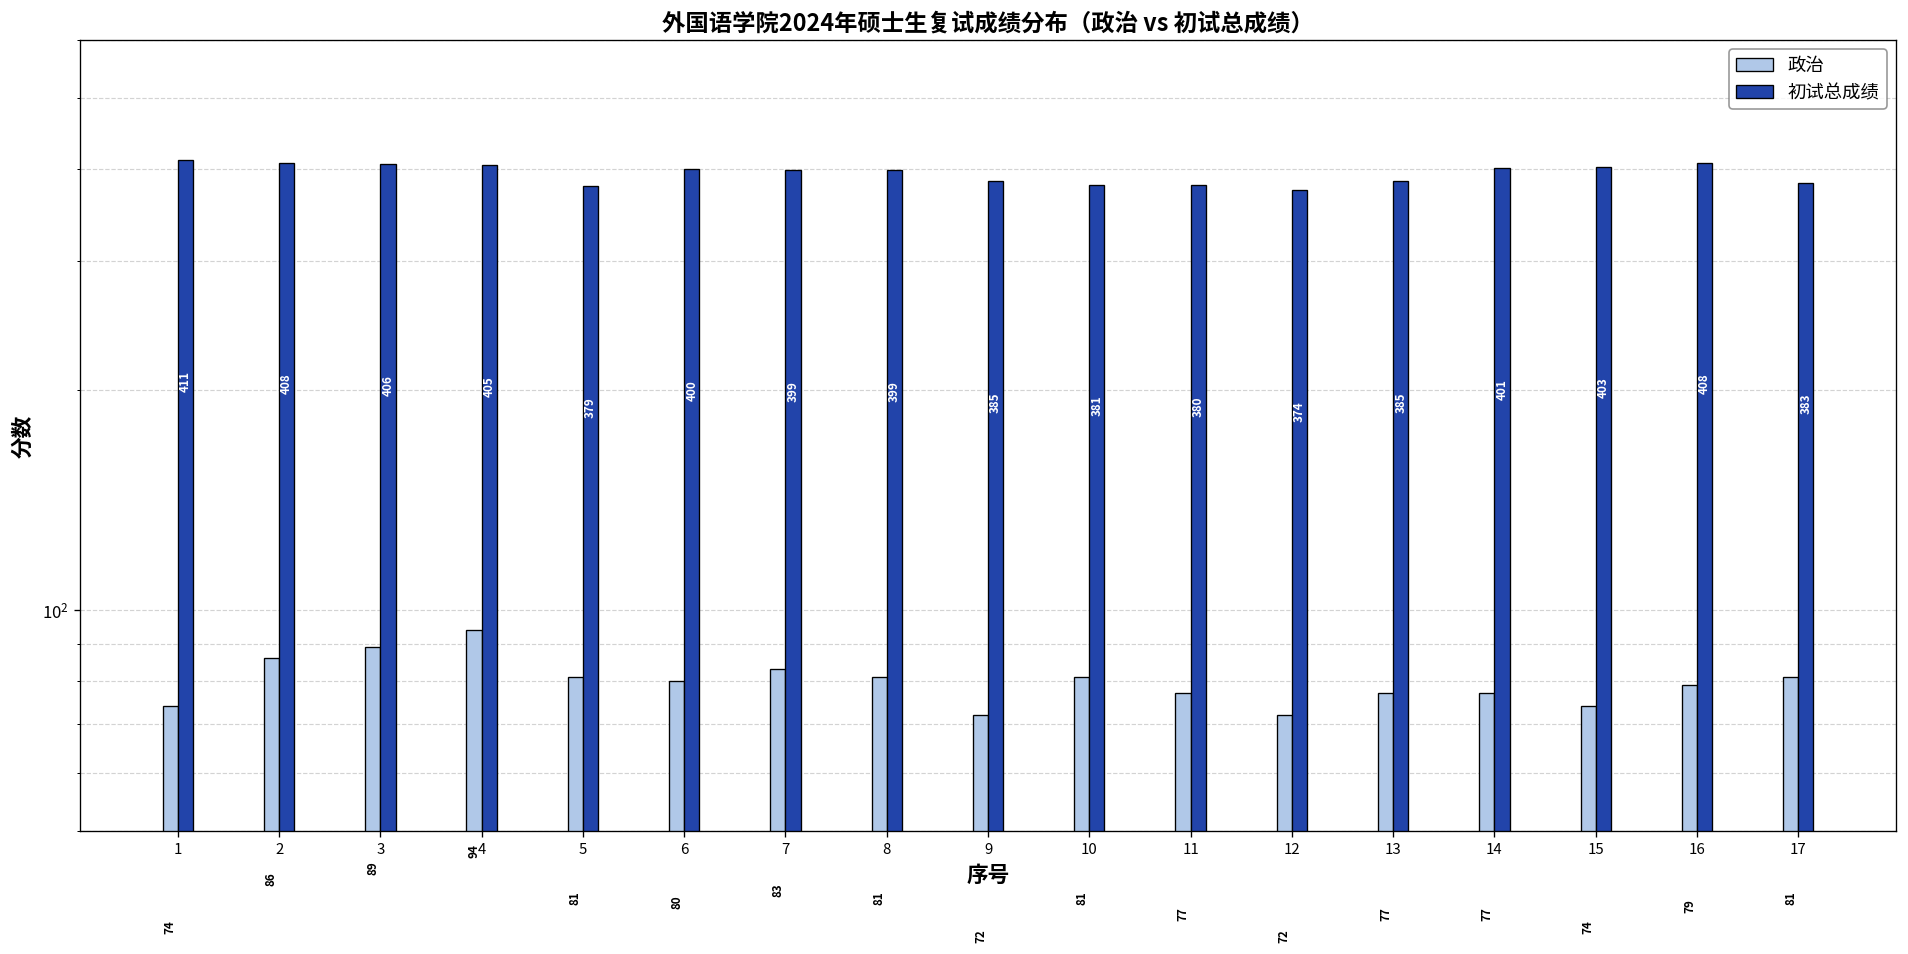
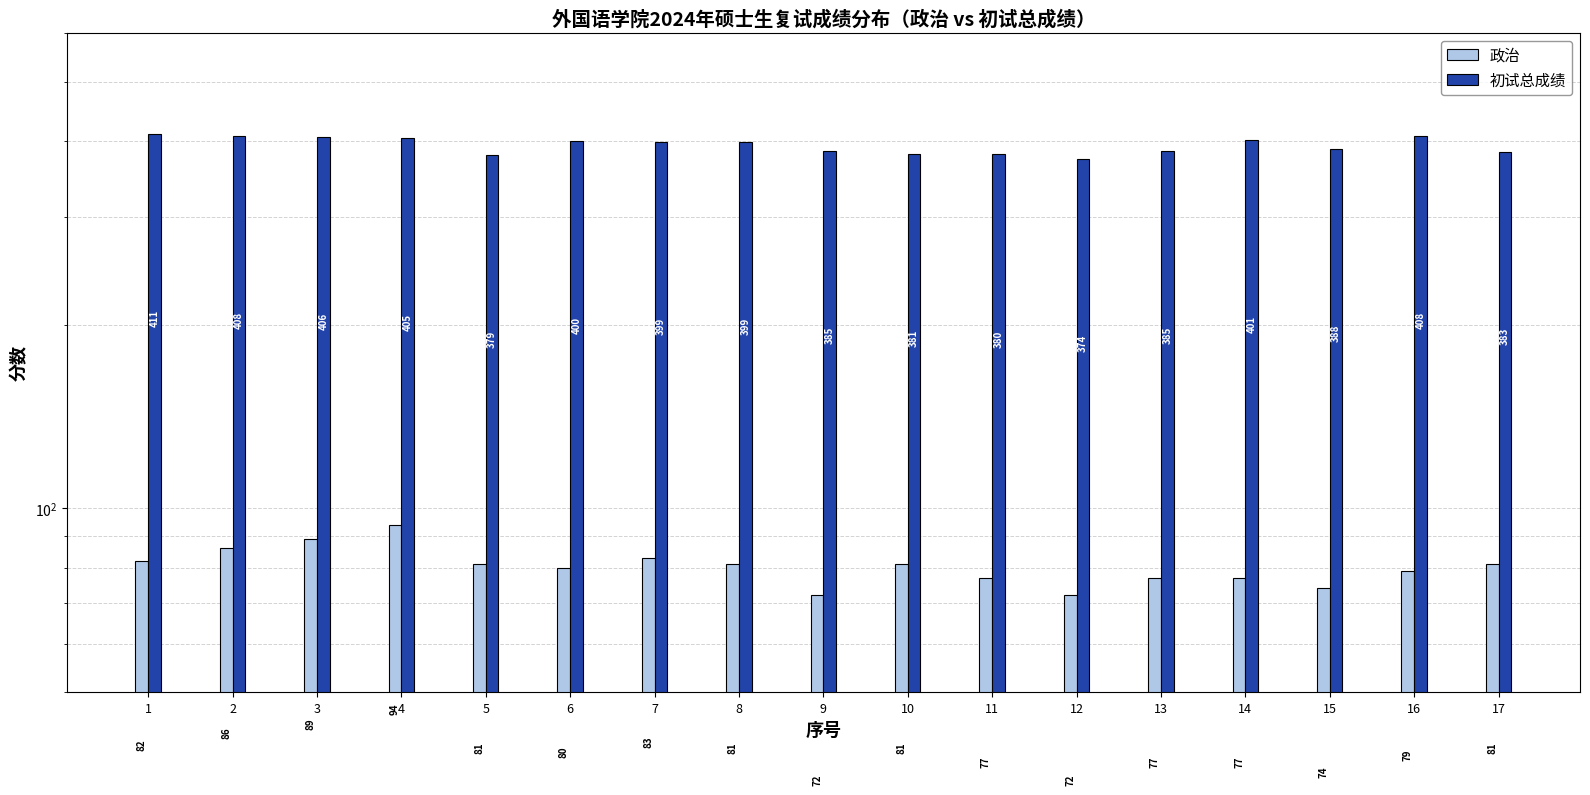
  {
    "政治": {
-     "1": 74,
+     "1": 82,
      "2": 86,
      "3": 89,
      "4": 94,
      "5": 81,
      "6": 80,
      "7": 83,
      "8": 81,
      "9": 72,
      "10": 81,
      "11": 77,
      "12": 72,
      "13": 77,
      "14": 77,
      "15": 74,
      "16": 79,
      "17": 81
    },
    "初试总成绩": {
      "1": 411,
      "2": 408,
      "3": 406,
      "4": 405,
      "5": 379,
      "6": 400,
      "7": 399,
      "8": 399,
      "9": 385,
      "10": 381,
      "11": 380,
      "12": 374,
      "13": 385,
      "14": 401,
-     "15": 403,
+     "15": 388,
      "16": 408,
      "17": 383
    }
  }
